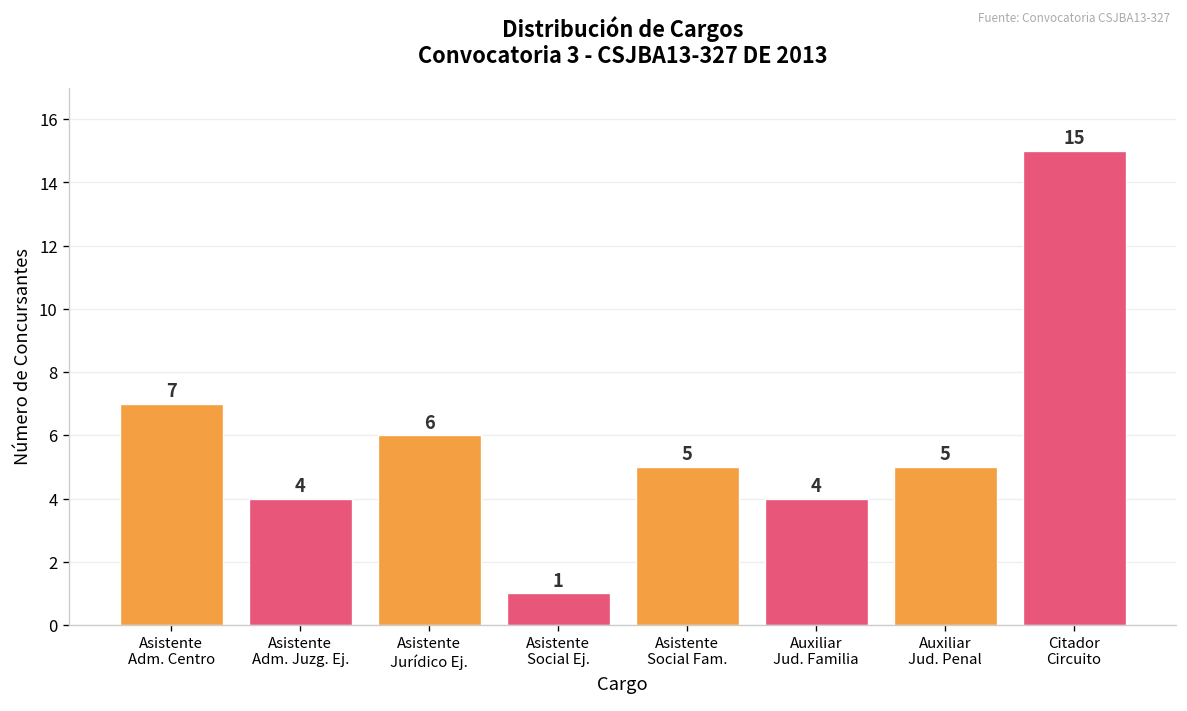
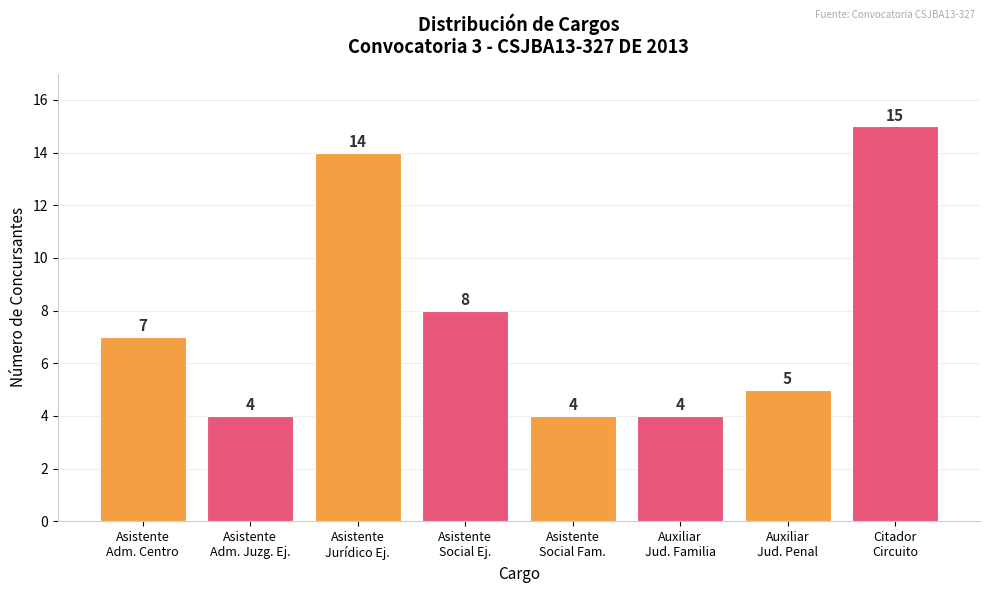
  {
    "Asistente Adm. Centro": 7,
    "Asistente Adm. Juzg. Ej.": 4,
-   "Asistente Jurídico Ej.": 6,
-   "Asistente Social Ej.": 1,
-   "Asistente Social Fam.": 5,
+   "Asistente Jurídico Ej.": 14,
+   "Asistente Social Ej.": 8,
+   "Asistente Social Fam.": 4,
    "Auxiliar Jud. Familia": 4,
    "Auxiliar Jud. Penal": 5,
    "Citador Circuito": 15
  }
